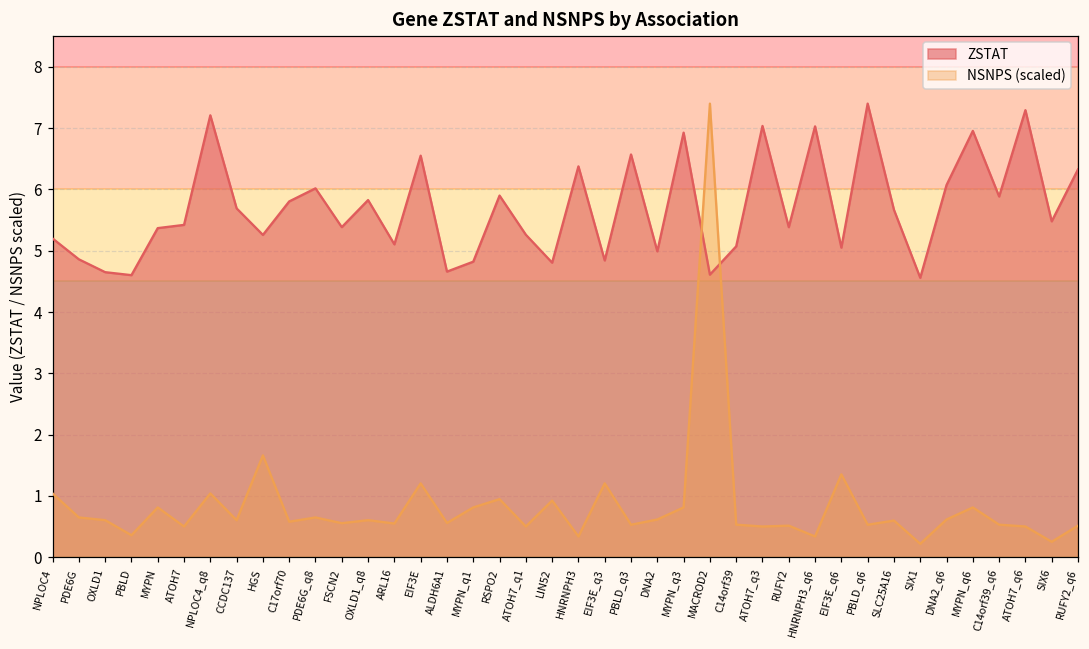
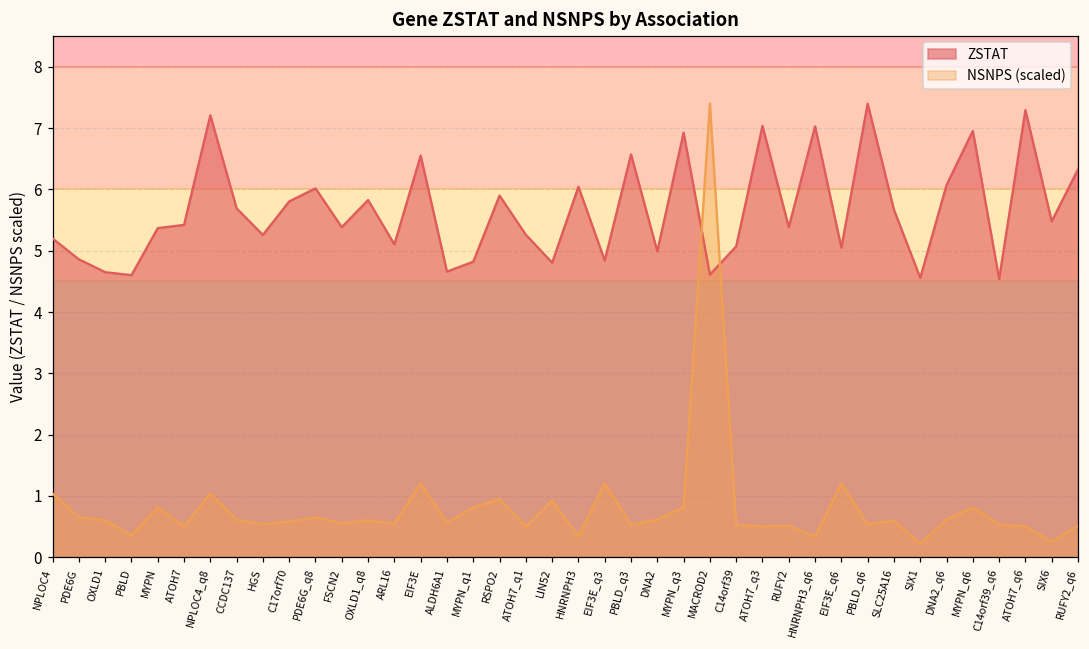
  {
    "ZSTAT": {
      "NPLOC4": 5.2,
      "PDE6G": 4.9,
      "OXLD1": 4.7,
      "PBLD": 4.6,
      "MYPN": 5.4,
      "ATOH7": 5.4,
      "NPLOC4_q8": 7.2,
      "CCDC137": 5.7,
      "HGS": 5.3,
      "C17orf70": 5.8,
      "PDE6G_q8": 6.0,
      "FSCN2": 5.4,
      "OXLD1_q8": 5.8,
      "ARL16": 5.1,
      "EIF3E": 6.6,
      "ALDH6A1": 4.7,
      "MYPN_q1": 4.8,
      "RSPO2": 5.9,
      "ATOH7_q1": 5.3,
      "LIN52": 4.8,
-     "HNRNPH3": 6.4,
+     "HNRNPH3": 6.0,
      "EIF3E_q3": 4.8,
      "PBLD_q3": 6.6,
      "DNA2": 5.0,
      "MYPN_q3": 6.9,
      "MACROD2": 4.6,
      "C14orf39": 5.1,
      "ATOH7_q3": 7.0,
      "RUFY2": 5.4,
      "HNRNPH3_q6": 7.0,
      "EIF3E_q6": 5.1,
      "PBLD_q6": 7.4,
      "SLC25A16": 5.7,
      "SIX1": 4.6,
      "DNA2_q6": 6.1,
      "MYPN_q6": 7.0,
-     "C14orf39_q6": 5.9,
+     "C14orf39_q6": 4.5,
      "ATOH7_q6": 7.3,
      "SIX6": 5.5,
      "RUFY2_q6": 6.3
    },
    "NSNPS (scaled)": {
      "NPLOC4": 1.0,
      "PDE6G": 0.6,
      "OXLD1": 0.6,
      "PBLD": 0.4,
      "MYPN": 0.8,
      "ATOH7": 0.5,
      "NPLOC4_q8": 1.0,
      "CCDC137": 0.6,
-     "HGS": 1.7,
+     "HGS": 0.5,
      "C17orf70": 0.6,
      "PDE6G_q8": 0.6,
      "FSCN2": 0.6,
      "OXLD1_q8": 0.6,
      "ARL16": 0.6,
      "EIF3E": 1.2,
      "ALDH6A1": 0.6,
      "MYPN_q1": 0.8,
      "RSPO2": 0.9,
      "ATOH7_q1": 0.5,
      "LIN52": 0.9,
      "HNRNPH3": 0.3,
      "EIF3E_q3": 1.2,
      "PBLD_q3": 0.5,
      "DNA2": 0.6,
      "MYPN_q3": 0.8,
      "MACROD2": 7.4,
      "C14orf39": 0.5,
      "ATOH7_q3": 0.5,
      "RUFY2": 0.5,
      "HNRNPH3_q6": 0.3,
-     "EIF3E_q6": 1.4,
+     "EIF3E_q6": 1.2,
      "PBLD_q6": 0.5,
      "SLC25A16": 0.6,
      "SIX1": 0.2,
      "DNA2_q6": 0.6,
      "MYPN_q6": 0.8,
      "C14orf39_q6": 0.5,
      "ATOH7_q6": 0.5,
      "SIX6": 0.3,
      "RUFY2_q6": 0.5
    }
  }
